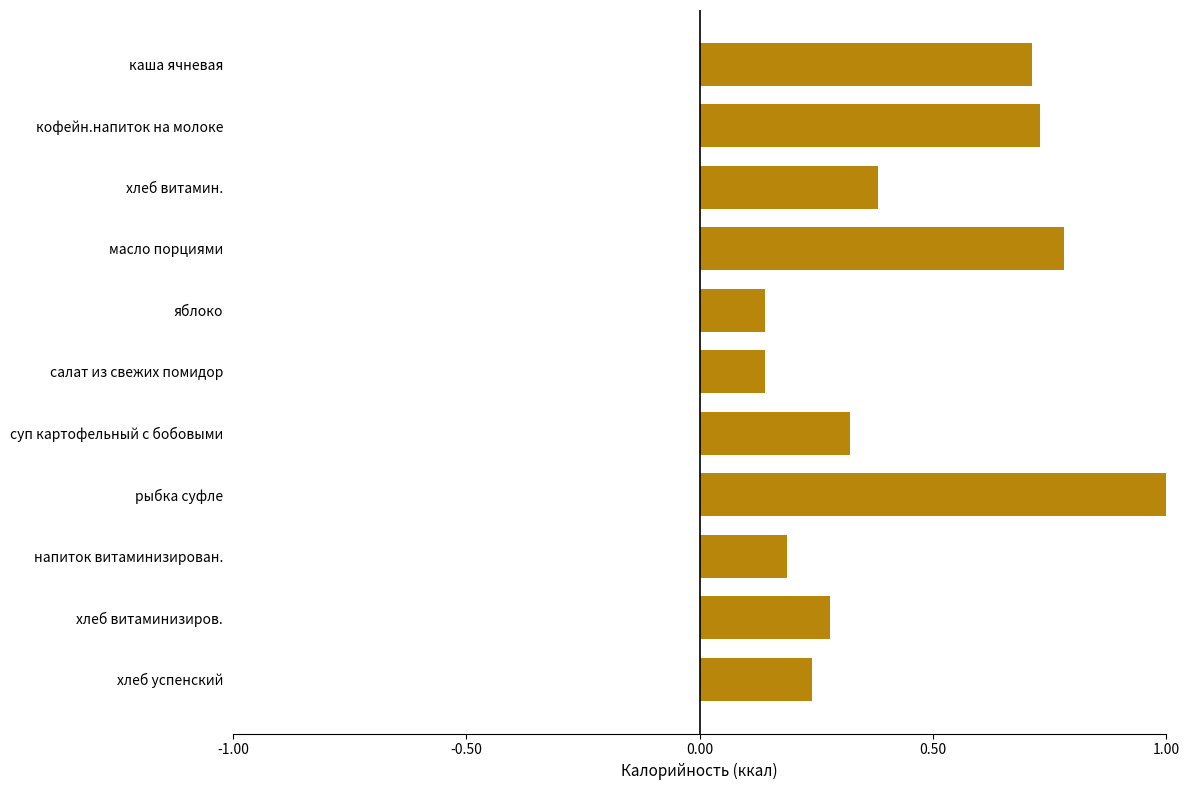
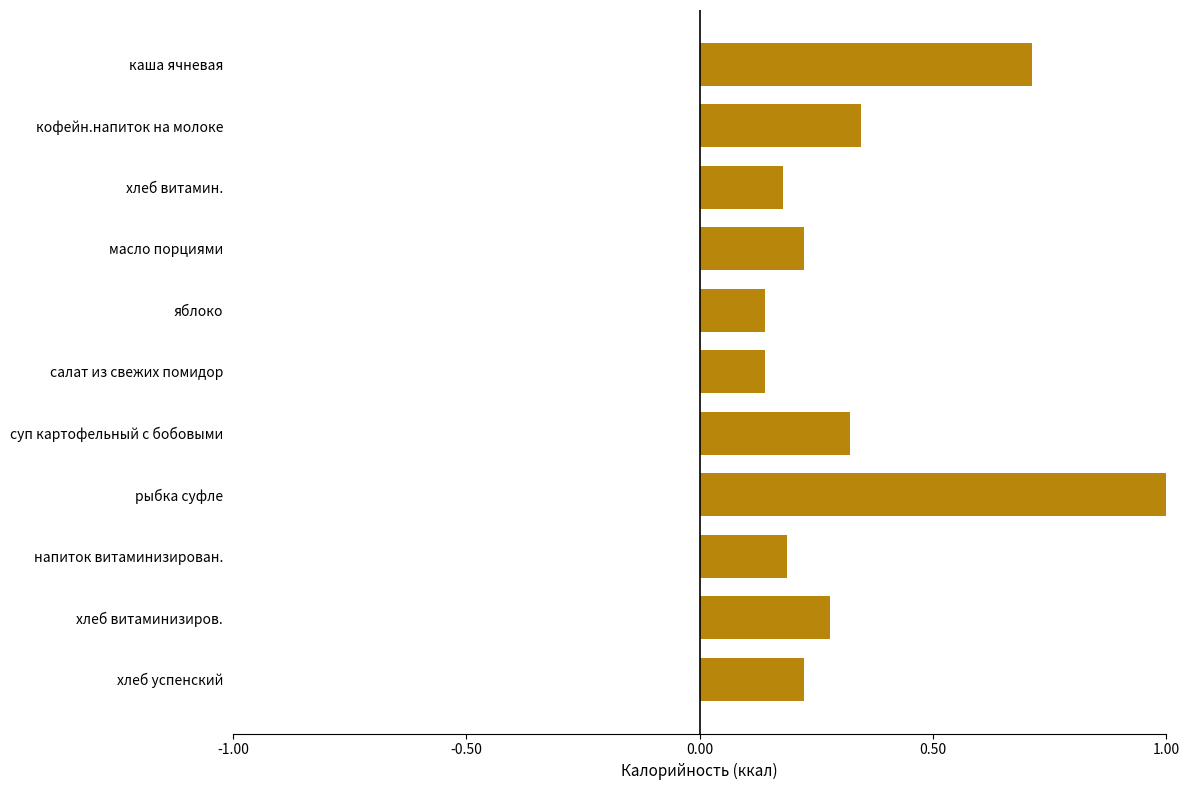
  {
    "каша ячневая": 0.71,
-   "кофейн.напиток на молоке": 0.73,
-   "хлеб витамин.": 0.38,
-   "масло порциями": 0.78,
+   "кофейн.напиток на молоке": 0.35,
+   "хлеб витамин.": 0.18,
+   "масло порциями": 0.22,
    "яблоко": 0.14,
    "салат из свежих помидор": 0.14,
    "суп картофельный с бобовыми": 0.32,
    "рыбка суфле": 1.00,
    "напиток витаминизирован.": 0.19,
    "хлеб витаминизиров.": 0.28,
-   "хлеб успенский": 0.24
+   "хлеб успенский": 0.22
  }
